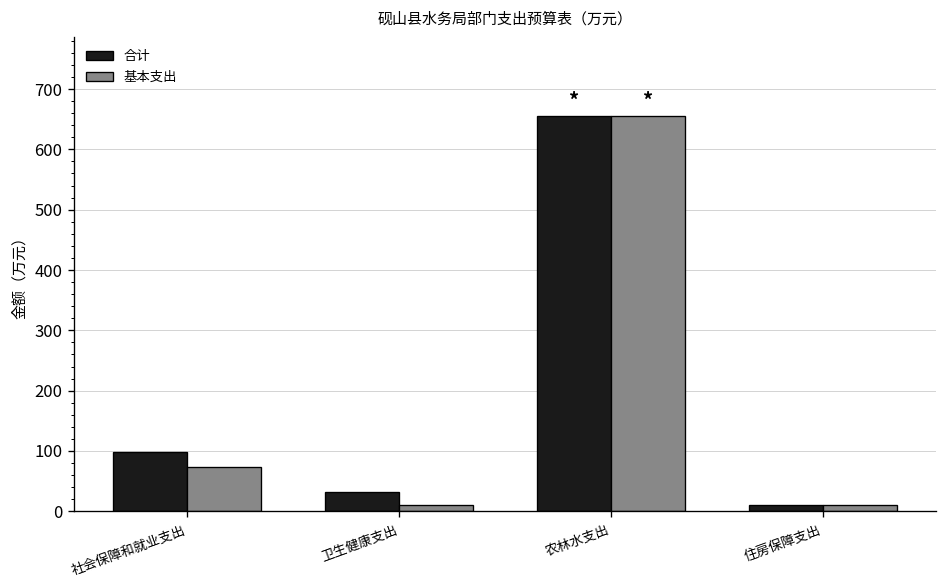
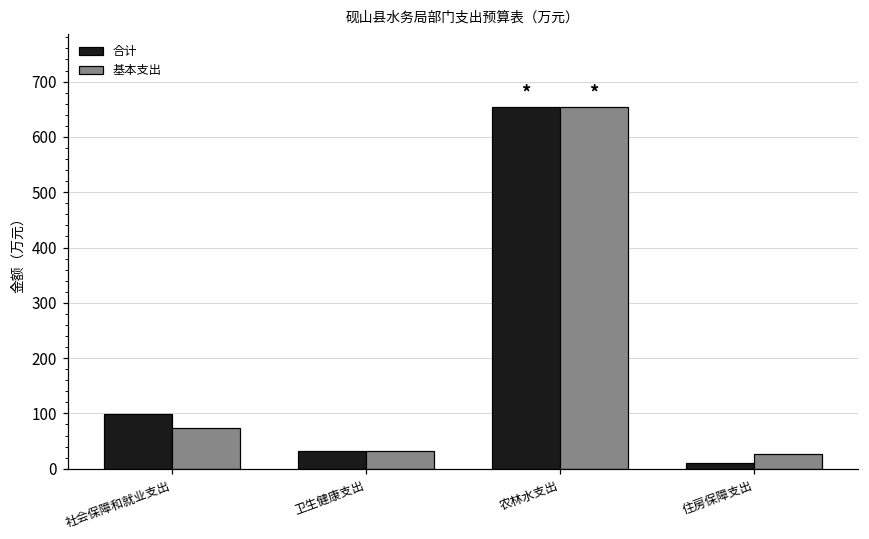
  {
    "合计": {
      "社会保障和就业支出": 100,
      "卫生健康支出": 30,
      "农林水支出": 650,
      "住房保障支出": 10
    },
    "基本支出": {
      "社会保障和就业支出": 70,
-     "卫生健康支出": 10,
+     "卫生健康支出": 30,
      "农林水支出": 650,
-     "住房保障支出": 10
+     "住房保障支出": 30
    }
  }
